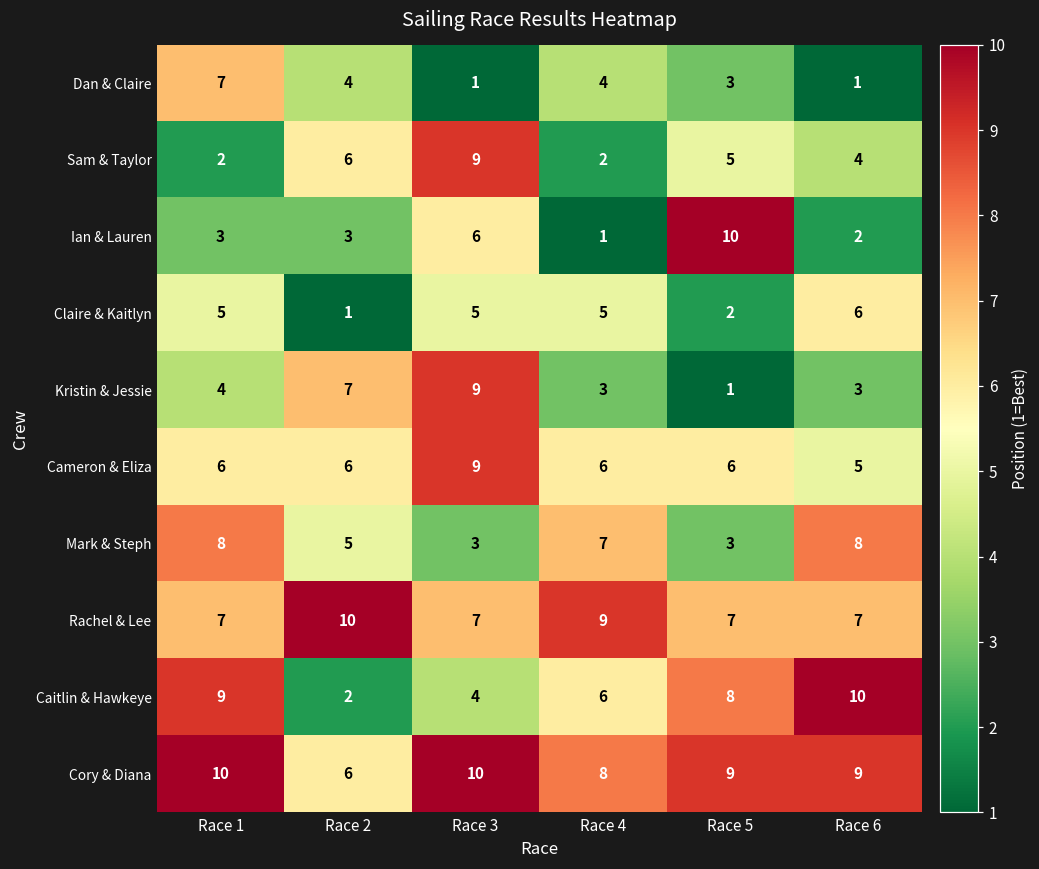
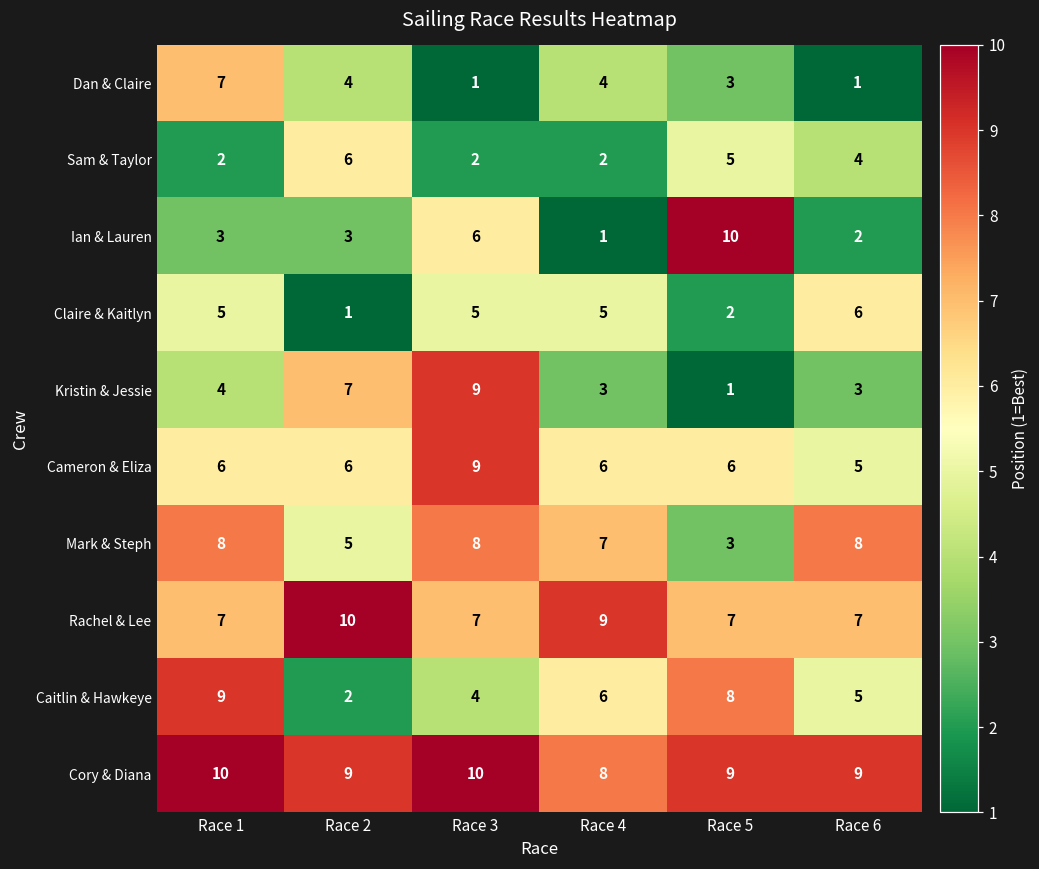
  {
    "Dan & Claire": {
      "Race 1": 7,
      "Race 2": 4,
      "Race 3": 1,
      "Race 4": 4,
      "Race 5": 3,
      "Race 6": 1
    },
    "Sam & Taylor": {
      "Race 1": 2,
      "Race 2": 6,
-     "Race 3": 9,
+     "Race 3": 2,
      "Race 4": 2,
      "Race 5": 5,
      "Race 6": 4
    },
    "Ian & Lauren": {
      "Race 1": 3,
      "Race 2": 3,
      "Race 3": 6,
      "Race 4": 1,
      "Race 5": 10,
      "Race 6": 2
    },
    "Claire & Kaitlyn": {
      "Race 1": 5,
      "Race 2": 1,
      "Race 3": 5,
      "Race 4": 5,
      "Race 5": 2,
      "Race 6": 6
    },
    "Kristin & Jessie": {
      "Race 1": 4,
      "Race 2": 7,
      "Race 3": 9,
      "Race 4": 3,
      "Race 5": 1,
      "Race 6": 3
    },
    "Cameron & Eliza": {
      "Race 1": 6,
      "Race 2": 6,
      "Race 3": 9,
      "Race 4": 6,
      "Race 5": 6,
      "Race 6": 5
    },
    "Mark & Steph": {
      "Race 1": 8,
      "Race 2": 5,
-     "Race 3": 3,
+     "Race 3": 8,
      "Race 4": 7,
      "Race 5": 3,
      "Race 6": 8
    },
    "Rachel & Lee": {
      "Race 1": 7,
      "Race 2": 10,
      "Race 3": 7,
      "Race 4": 9,
      "Race 5": 7,
      "Race 6": 7
    },
    "Caitlin & Hawkeye": {
      "Race 1": 9,
      "Race 2": 2,
      "Race 3": 4,
      "Race 4": 6,
      "Race 5": 8,
-     "Race 6": 10
+     "Race 6": 5
    },
    "Cory & Diana": {
      "Race 1": 10,
-     "Race 2": 6,
+     "Race 2": 9,
      "Race 3": 10,
      "Race 4": 8,
      "Race 5": 9,
      "Race 6": 9
    }
  }
